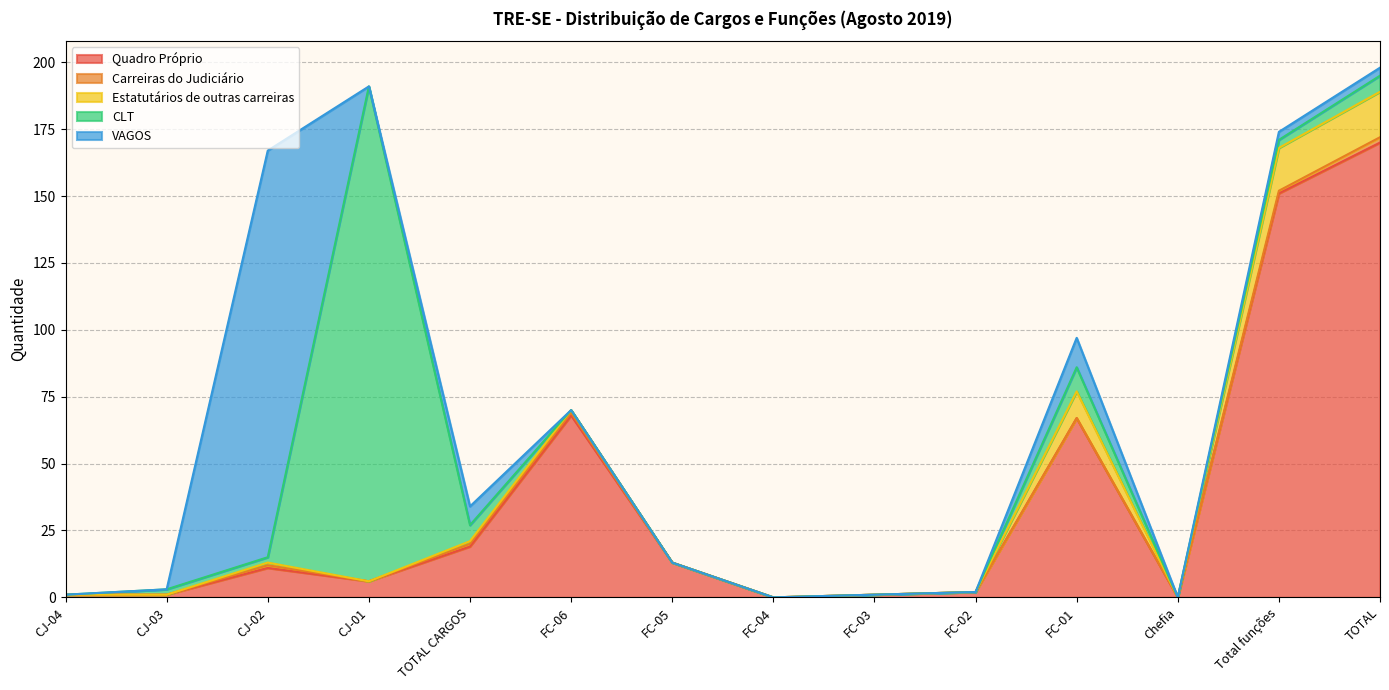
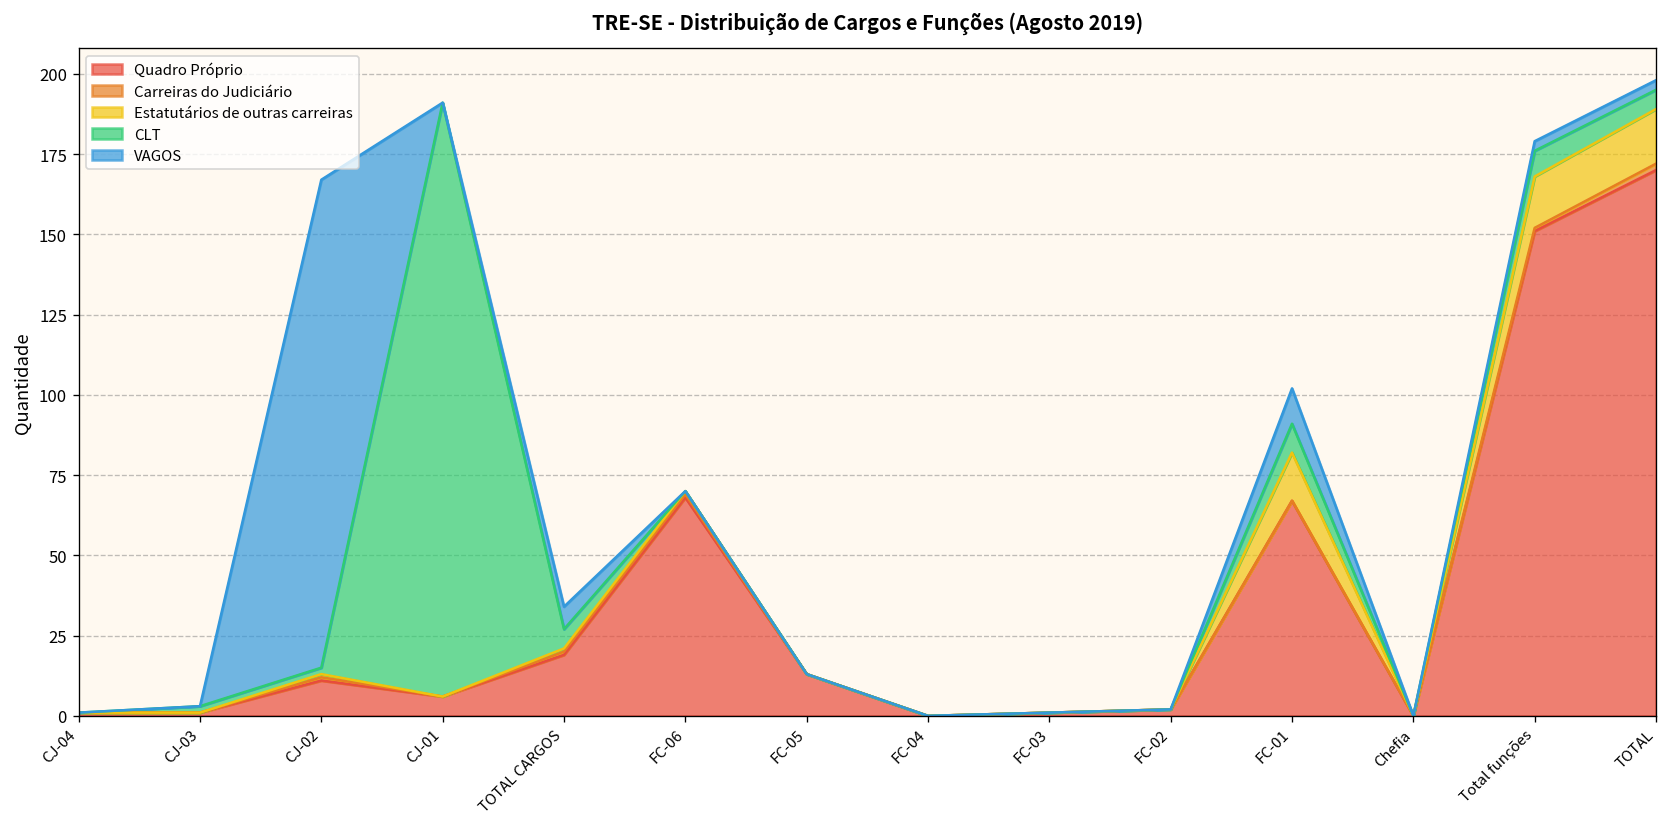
  {
    "Estatutários de outras carreiras": {
      "CJ-02": 1,
      "TOTAL CARGOS": 1,
-     "FC-01": 10,
+     "FC-01": 15,
      "Total funções": 16,
      "TOTAL": 17
    },
    "CLT": {
      "CJ-02": 2,
      "TOTAL CARGOS": 6,
      "FC-01": 9,
-     "Total funções": 3,
+     "Total funções": 8,
      "TOTAL": 6
    },
    "VAGOS": {
      "CJ-02": 152,
      "TOTAL CARGOS": 7,
      "FC-01": 11,
      "Total funções": 3,
      "TOTAL": 3
    }
  }
